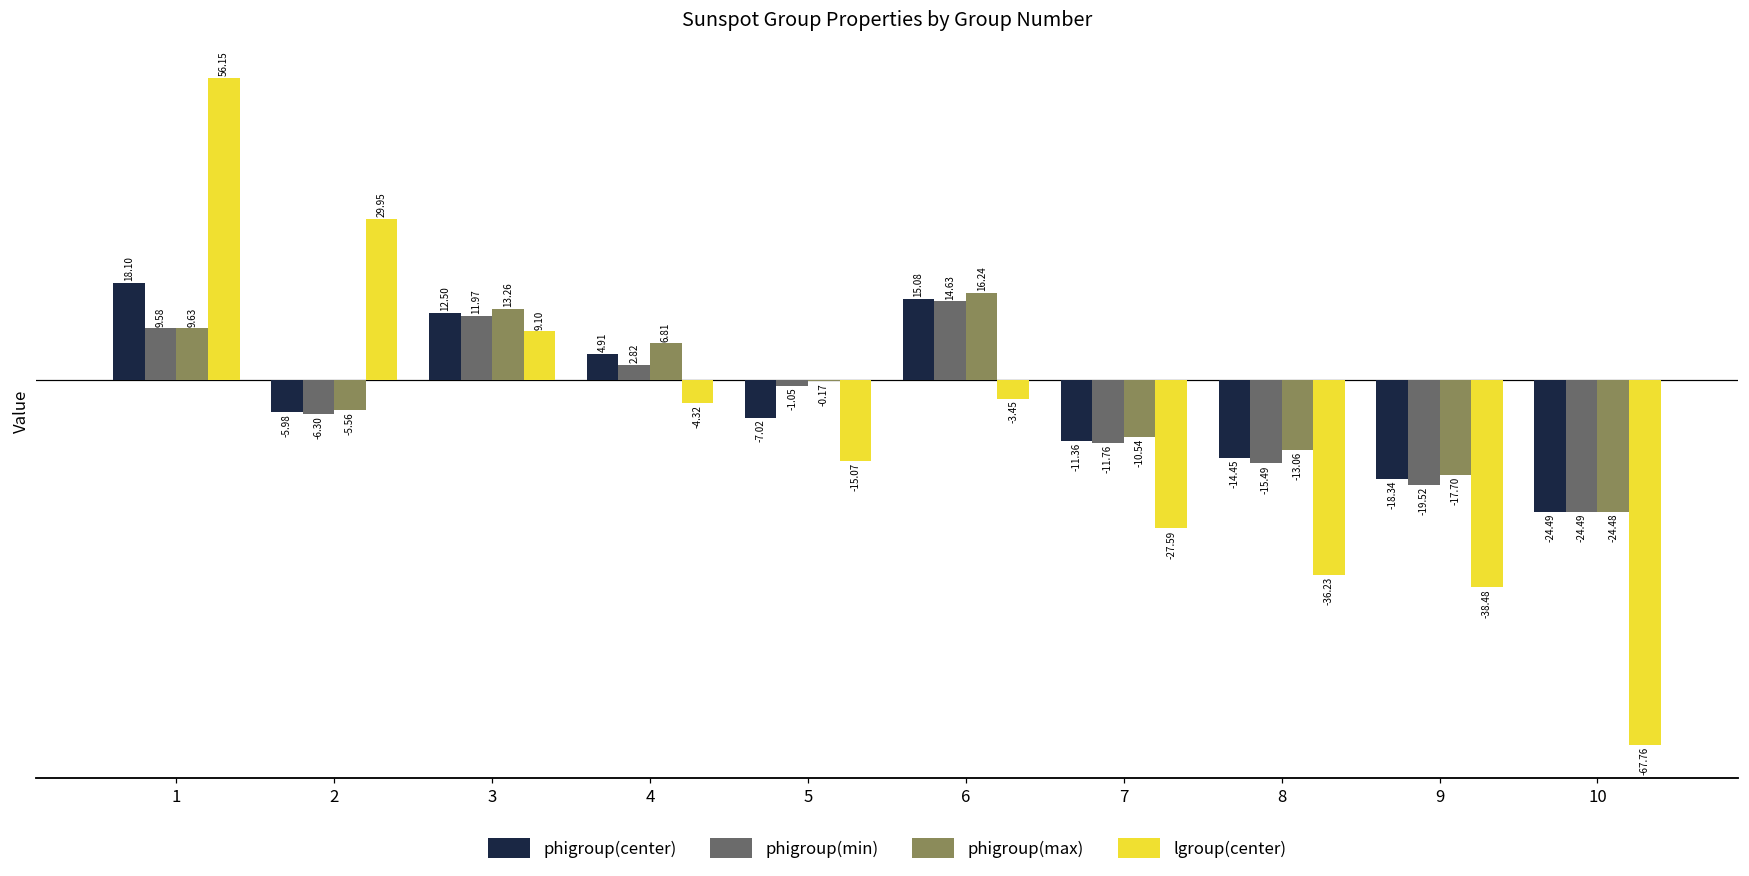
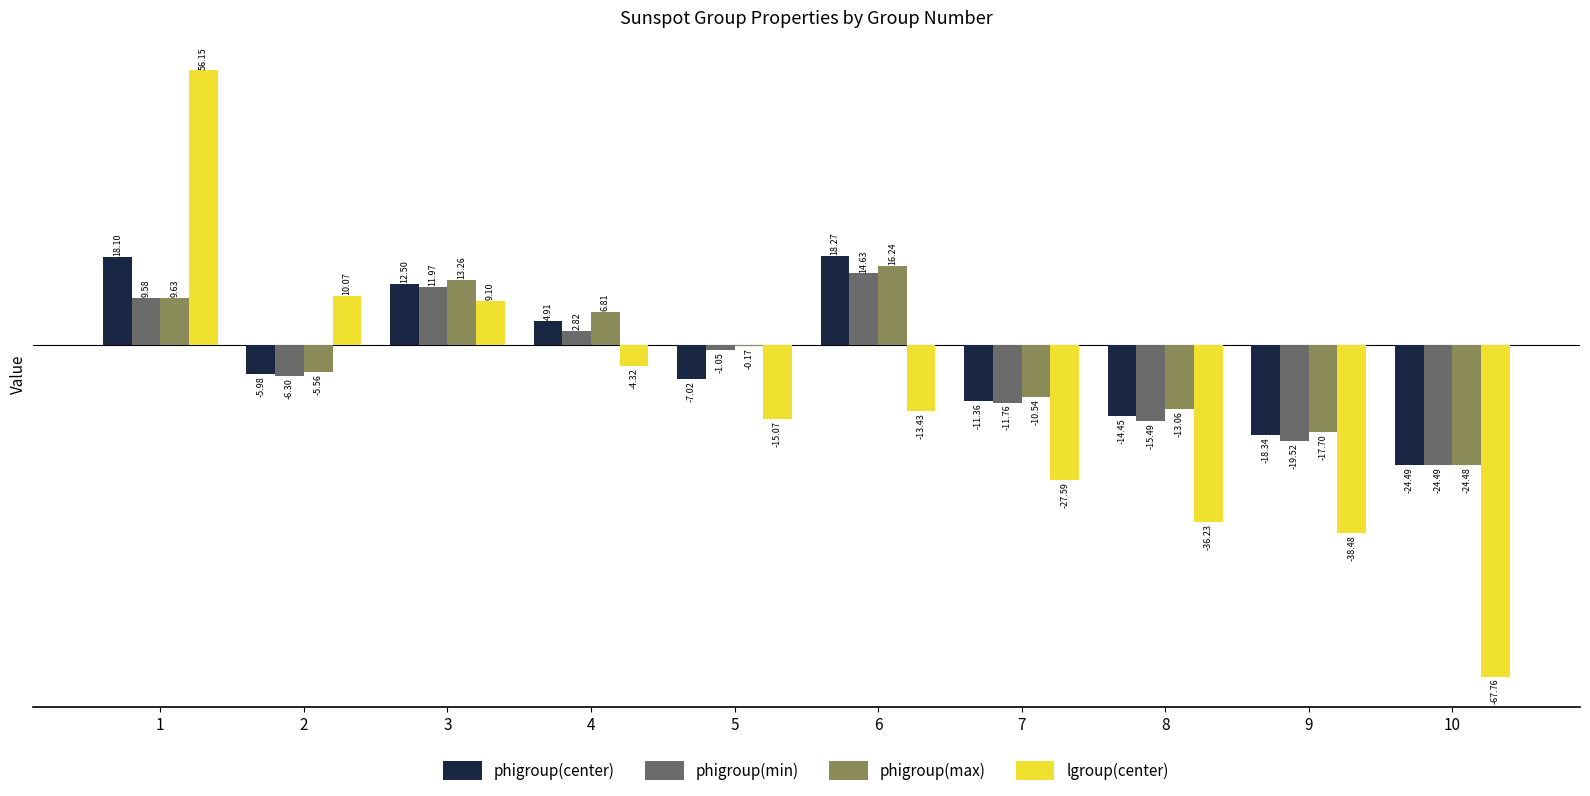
  {
    "phigroup(center)": {
      "1": 18.10,
      "2": -5.98,
      "3": 12.50,
      "4": 4.91,
      "5": -7.02,
-     "6": 15.08,
+     "6": 18.27,
      "7": -11.36,
      "8": -14.45,
      "9": -18.34,
      "10": -24.49
    },
    "lgroup(center)": {
      "1": 56.15,
-     "2": 29.95,
+     "2": 10.07,
      "3": 9.10,
      "4": -4.32,
      "5": -15.07,
-     "6": -3.45,
+     "6": -13.43,
      "7": -27.59,
      "8": -36.23,
      "9": -38.48,
      "10": -67.76
    }
  }
